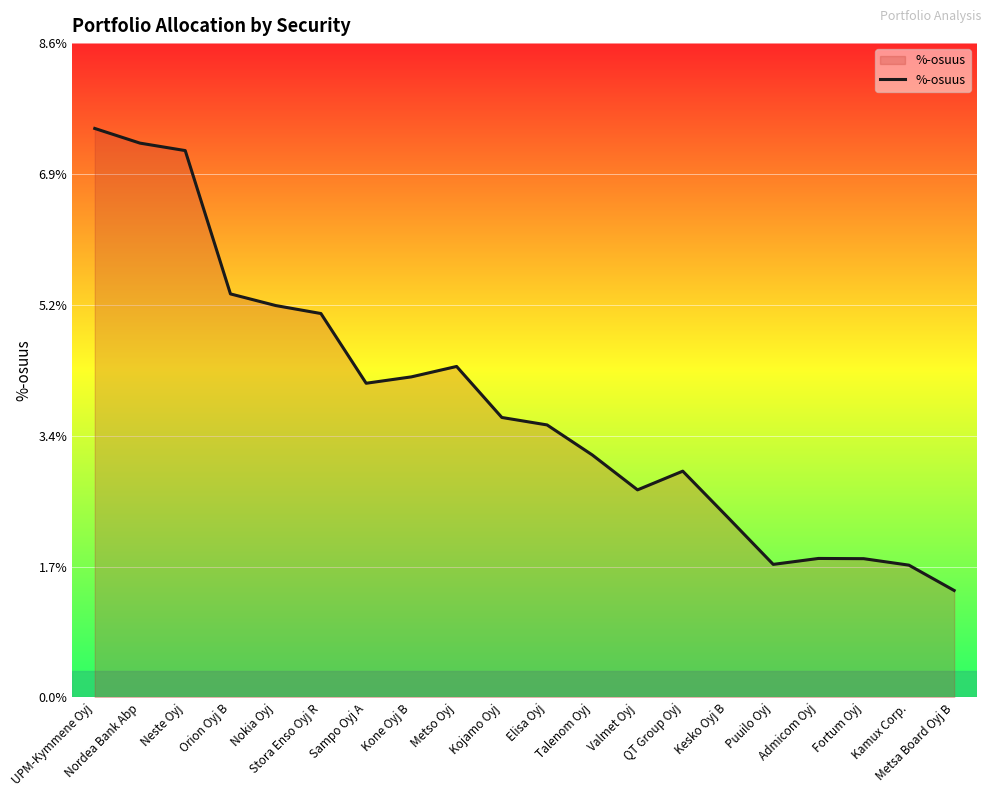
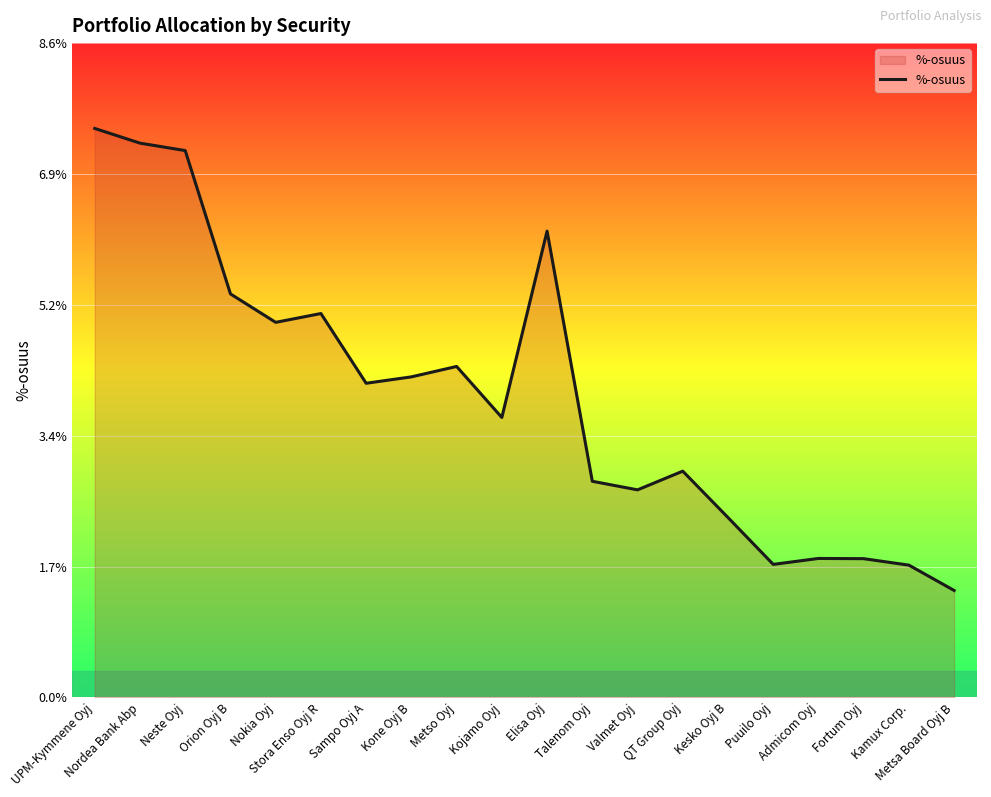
  {
    "UPM-Kymmene Oyj": "7.5%",
    "Nordea Bank Abp": "7.3%",
    "Neste Oyj": "7.2%",
    "Orion Oyj B": "5.3%",
-   "Nokia Oyj": "5.2%",
+   "Nokia Oyj": "4.9%",
    "Stora Enso Oyj R": "5.0%",
    "Sampo Oyj A": "4.1%",
    "Kone Oyj B": "4.2%",
    "Metso Oyj": "4.4%",
    "Kojamo Oyj": "3.7%",
-   "Elisa Oyj": "3.6%",
-   "Talenom Oyj": "3.2%",
+   "Elisa Oyj": "6.1%",
+   "Talenom Oyj": "2.8%",
    "Valmet Oyj": "2.7%",
    "QT Group Oyj": "3.0%",
    "Kesko Oyj B": "2.4%",
    "Puuilo Oyj": "1.7%",
    "Admicom Oyj": "1.8%",
    "Fortum Oyj": "1.8%",
    "Kamux Corp.": "1.7%",
    "Metsa Board Oyj B": "1.4%"
  }
